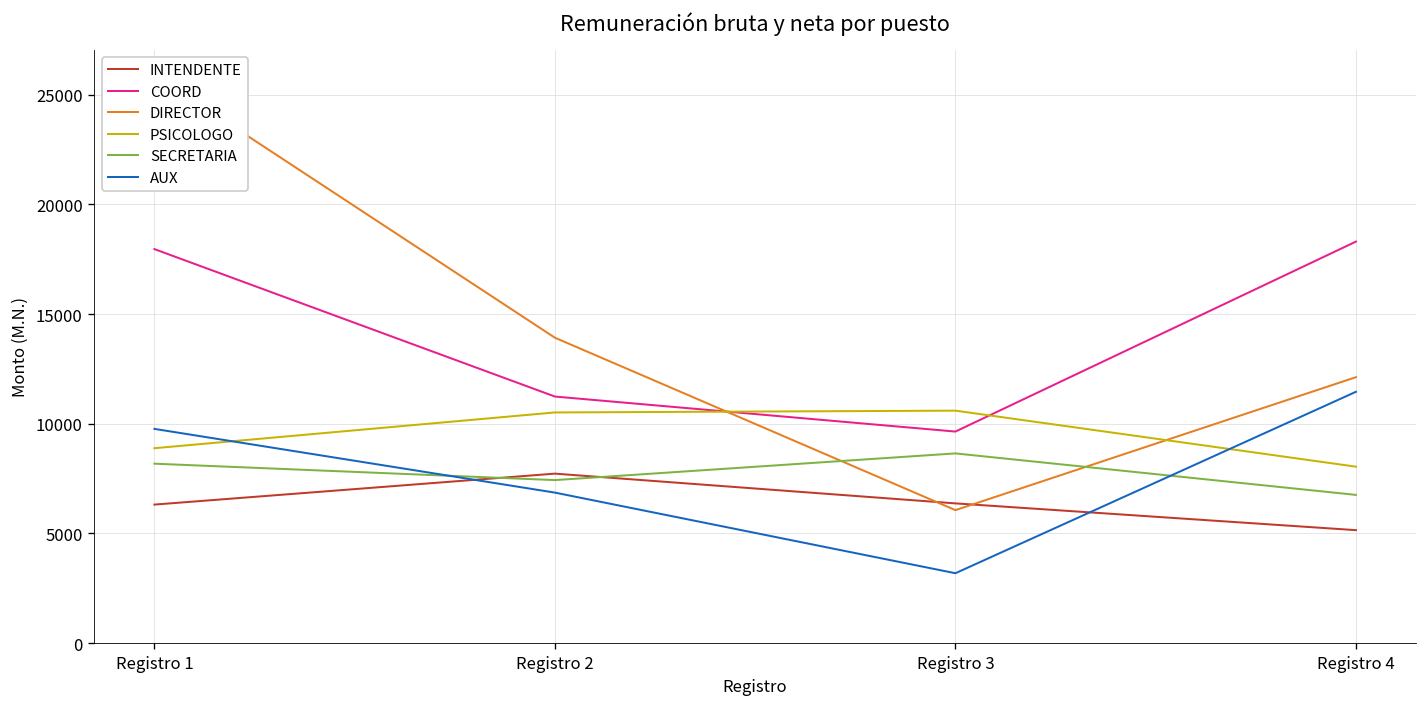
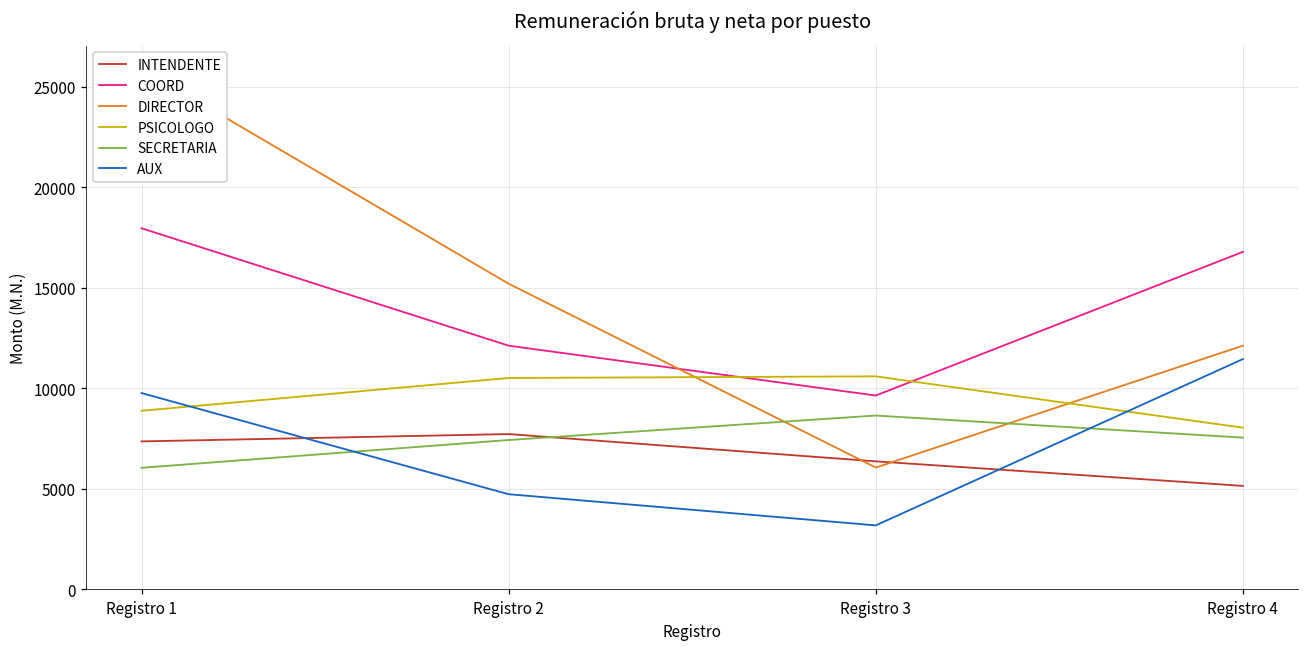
  {
    "INTENDENTE": {
-     "Registro 1": 6300,
+     "Registro 1": 7400,
      "Registro 2": 7700,
      "Registro 3": 6400,
      "Registro 4": 5100
    },
    "COORD": {
      "Registro 1": 18000,
-     "Registro 2": 11200,
+     "Registro 2": 12100,
      "Registro 3": 9600,
-     "Registro 4": 18300
+     "Registro 4": 16800
    },
    "DIRECTOR": {
-     "Registro 2": 13900,
+     "Registro 2": 15200,
      "Registro 3": 6100,
      "Registro 4": 12100
    },
    "PSICOLOGO": {
      "Registro 1": 8900,
      "Registro 2": 10500,
      "Registro 3": 10600,
      "Registro 4": 8000
    },
    "SECRETARIA": {
-     "Registro 1": 8200,
+     "Registro 1": 6000,
      "Registro 2": 7400,
      "Registro 3": 8600,
-     "Registro 4": 6800
+     "Registro 4": 7500
    },
    "AUX": {
      "Registro 1": 9800,
-     "Registro 2": 6900,
+     "Registro 2": 4700,
      "Registro 3": 3200,
      "Registro 4": 11500
    }
  }
